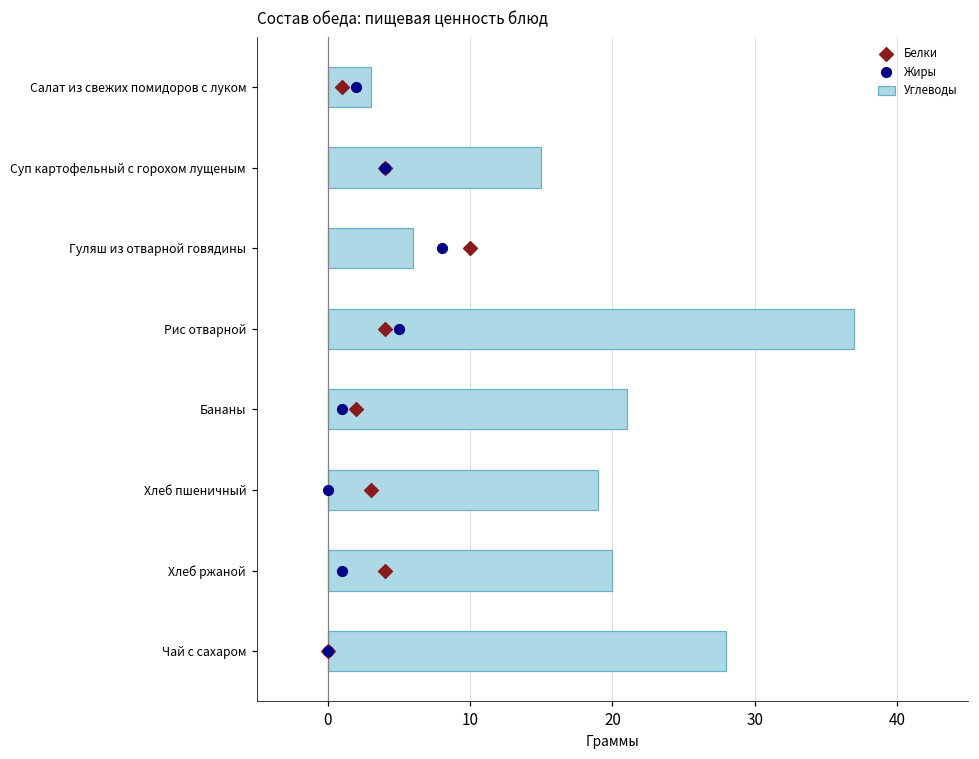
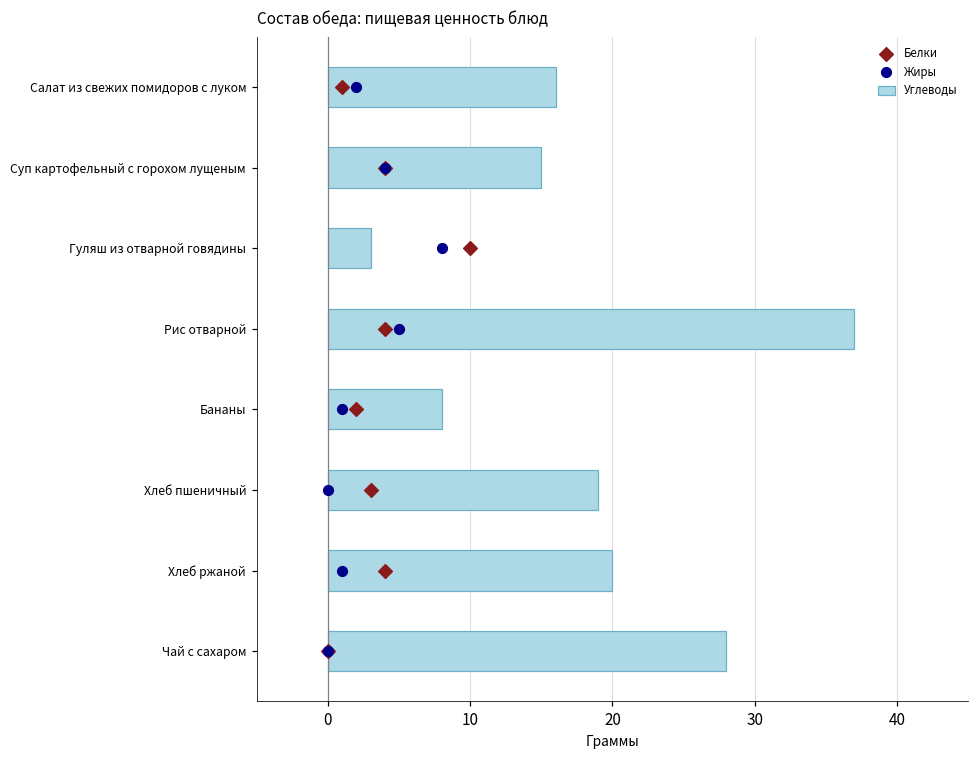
  {
    "Углеводы": {
-     "Салат из свежих помидоров с луком": 3,
+     "Салат из свежих помидоров с луком": 16,
      "Суп картофельный с горохом лущеным": 15,
-     "Гуляш из отварной говядины": 6,
+     "Гуляш из отварной говядины": 3,
      "Рис отварной": 37,
-     "Бананы": 21,
+     "Бананы": 8,
      "Хлеб пшеничный": 19,
      "Хлеб ржаной": 20,
      "Чай с сахаром": 28
    }
  }
